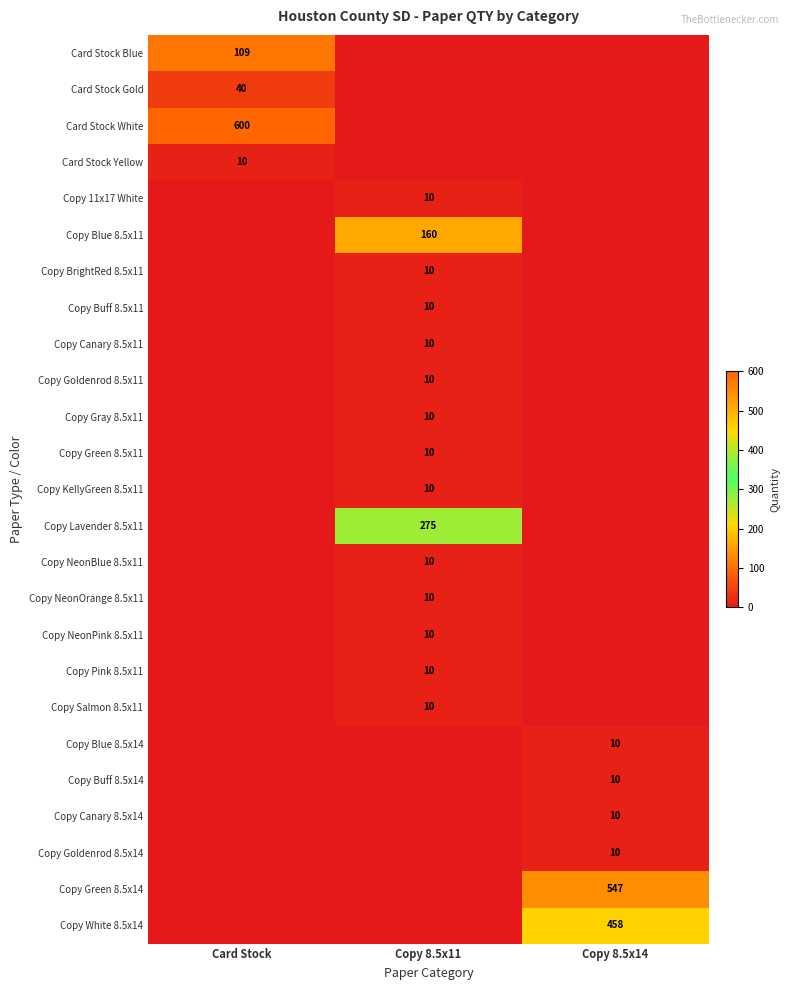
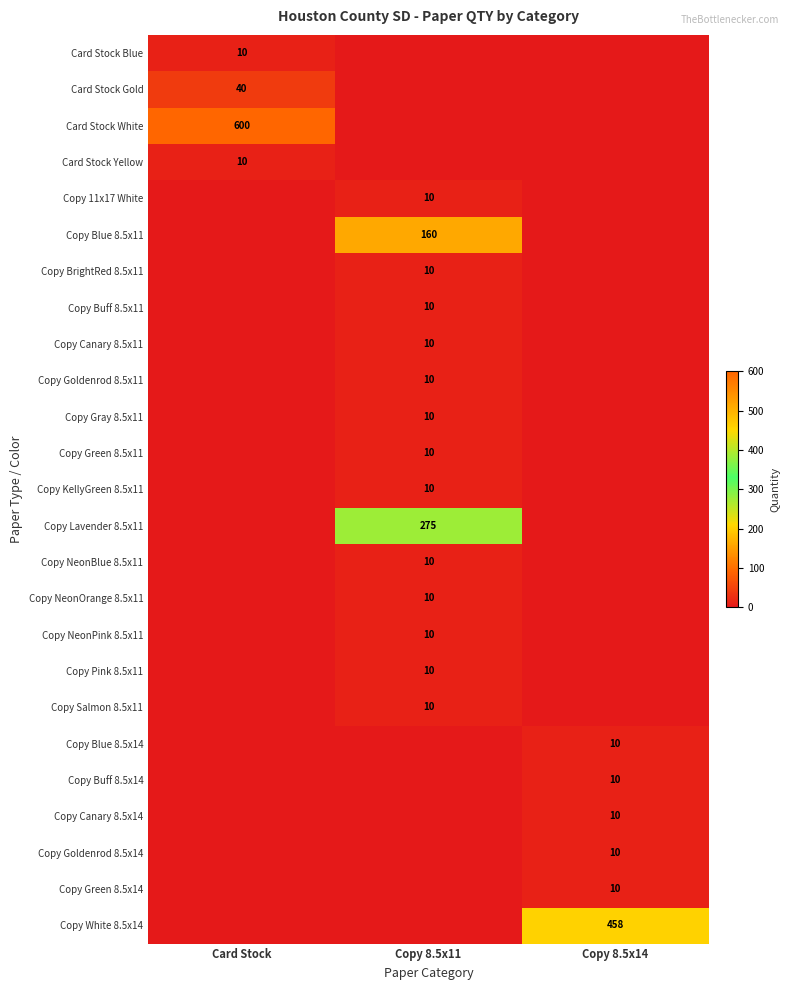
  {
    "Card Stock Blue": {
-     "Card Stock": 109
+     "Card Stock": 10
    },
    "Card Stock Gold": {
      "Card Stock": 40
    },
    "Card Stock White": {
      "Card Stock": 600
    },
    "Card Stock Yellow": {
      "Card Stock": 10
    },
    "Copy 11x17 White": {
      "Copy 8.5x11": 10
    },
    "Copy Blue 8.5x11": {
      "Copy 8.5x11": 160
    },
    "Copy BrightRed 8.5x11": {
      "Copy 8.5x11": 10
    },
    "Copy Buff 8.5x11": {
      "Copy 8.5x11": 10
    },
    "Copy Canary 8.5x11": {
      "Copy 8.5x11": 10
    },
    "Copy Goldenrod 8.5x11": {
      "Copy 8.5x11": 10
    },
    "Copy Gray 8.5x11": {
      "Copy 8.5x11": 10
    },
    "Copy Green 8.5x11": {
      "Copy 8.5x11": 10
    },
    "Copy KellyGreen 8.5x11": {
      "Copy 8.5x11": 10
    },
    "Copy Lavender 8.5x11": {
      "Copy 8.5x11": 275
    },
    "Copy NeonBlue 8.5x11": {
      "Copy 8.5x11": 10
    },
    "Copy NeonOrange 8.5x11": {
      "Copy 8.5x11": 10
    },
    "Copy NeonPink 8.5x11": {
      "Copy 8.5x11": 10
    },
    "Copy Pink 8.5x11": {
      "Copy 8.5x11": 10
    },
    "Copy Salmon 8.5x11": {
      "Copy 8.5x11": 10
    },
    "Copy Blue 8.5x14": {
      "Copy 8.5x14": 10
    },
    "Copy Buff 8.5x14": {
      "Copy 8.5x14": 10
    },
    "Copy Canary 8.5x14": {
      "Copy 8.5x14": 10
    },
    "Copy Goldenrod 8.5x14": {
      "Copy 8.5x14": 10
    },
    "Copy Green 8.5x14": {
-     "Copy 8.5x14": 547
+     "Copy 8.5x14": 10
    },
    "Copy White 8.5x14": {
      "Copy 8.5x14": 458
    }
  }
